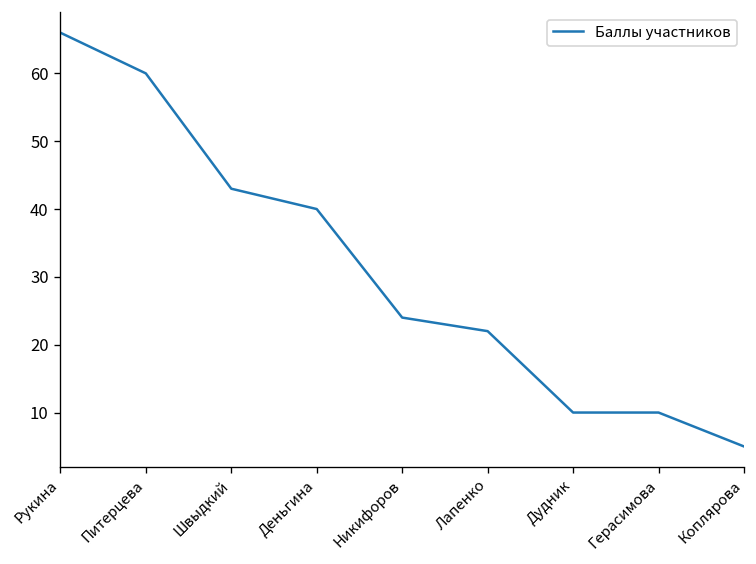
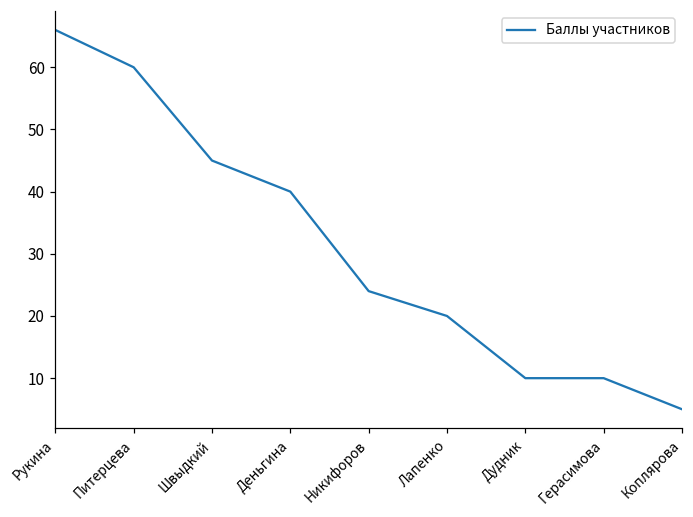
  {
    "Рукина": 66,
    "Питерцева": 60,
-   "Швыдкий": 43,
+   "Швыдкий": 45,
    "Деньгина": 40,
    "Никифоров": 24,
-   "Лапенко": 22,
+   "Лапенко": 20,
    "Дудник": 10,
    "Герасимова": 10,
    "Коплярова": 5
  }
